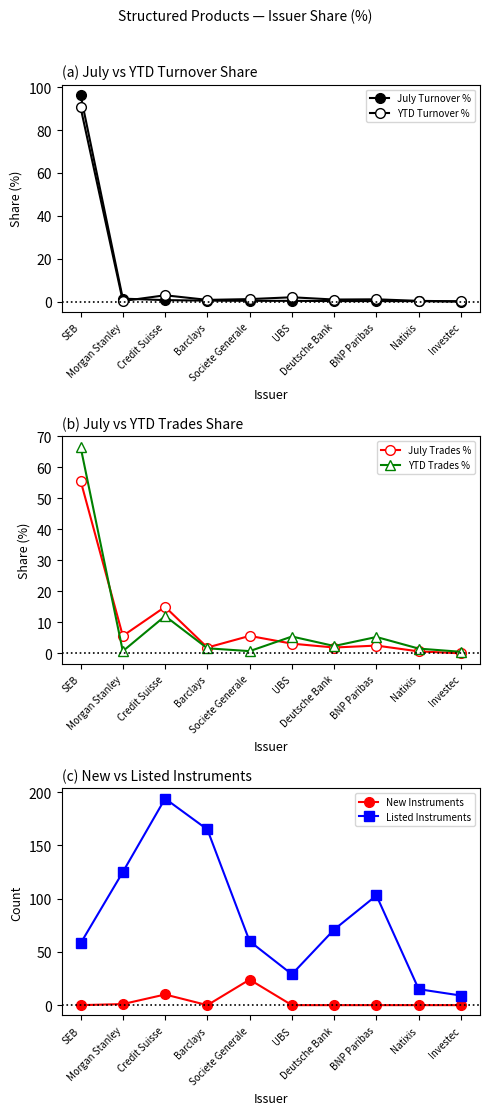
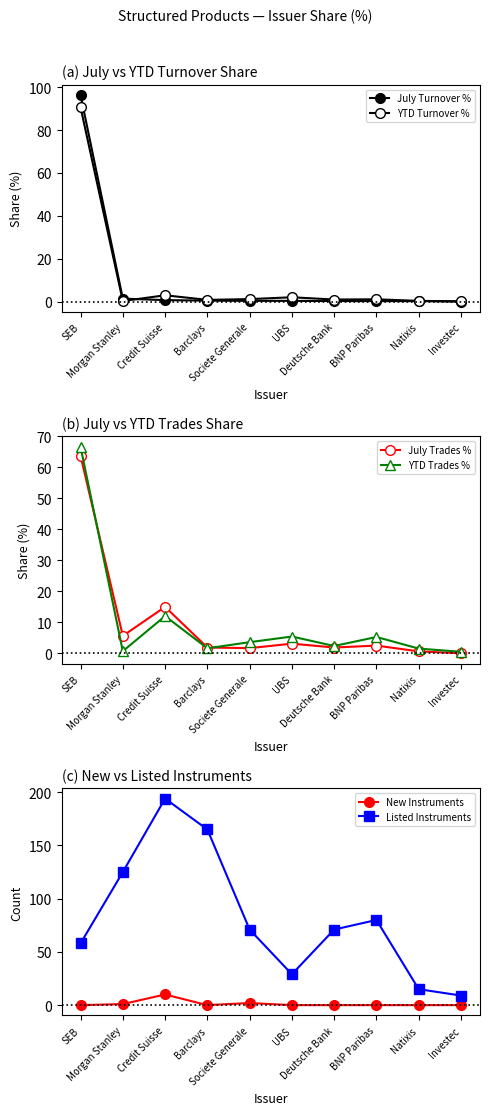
  {
    "(b) July vs YTD Trades Share": {
      "July Trades %": {
-       "SEB": 56,
+       "SEB": 64,
        "Morgan Stanley": 6,
        "Credit Suisse": 15,
-       "Societe Generale": 6,
+       "Societe Generale": 2,
        "UBS": 3,
        "BNP Paribas": 3,
        "Natixis": 1
      },
      "YTD Trades %": {
        "SEB": 67,
        "Morgan Stanley": 1,
        "Credit Suisse": 12,
-       "Societe Generale": 1,
+       "Societe Generale": 4,
        "UBS": 5,
        "BNP Paribas": 5,
        "Natixis": 2
      }
    },
    "(c) New vs Listed Instruments": {
      "New Instruments": {
        "SEB": 0,
        "Morgan Stanley": 1,
        "Credit Suisse": 10,
        "Barclays": 0,
-       "Societe Generale": 24,
+       "Societe Generale": 2,
        "UBS": 0,
        "Deutsche Bank": 0,
        "BNP Paribas": 0,
        "Natixis": 0,
        "Investec": 0
      },
      "Listed Instruments": {
        "SEB": 58,
        "Morgan Stanley": 125,
        "Credit Suisse": 194,
        "Barclays": 165,
-       "Societe Generale": 60,
+       "Societe Generale": 71,
        "UBS": 29,
        "Deutsche Bank": 71,
-       "BNP Paribas": 103,
+       "BNP Paribas": 80,
        "Natixis": 15,
        "Investec": 9
      }
    }
  }
